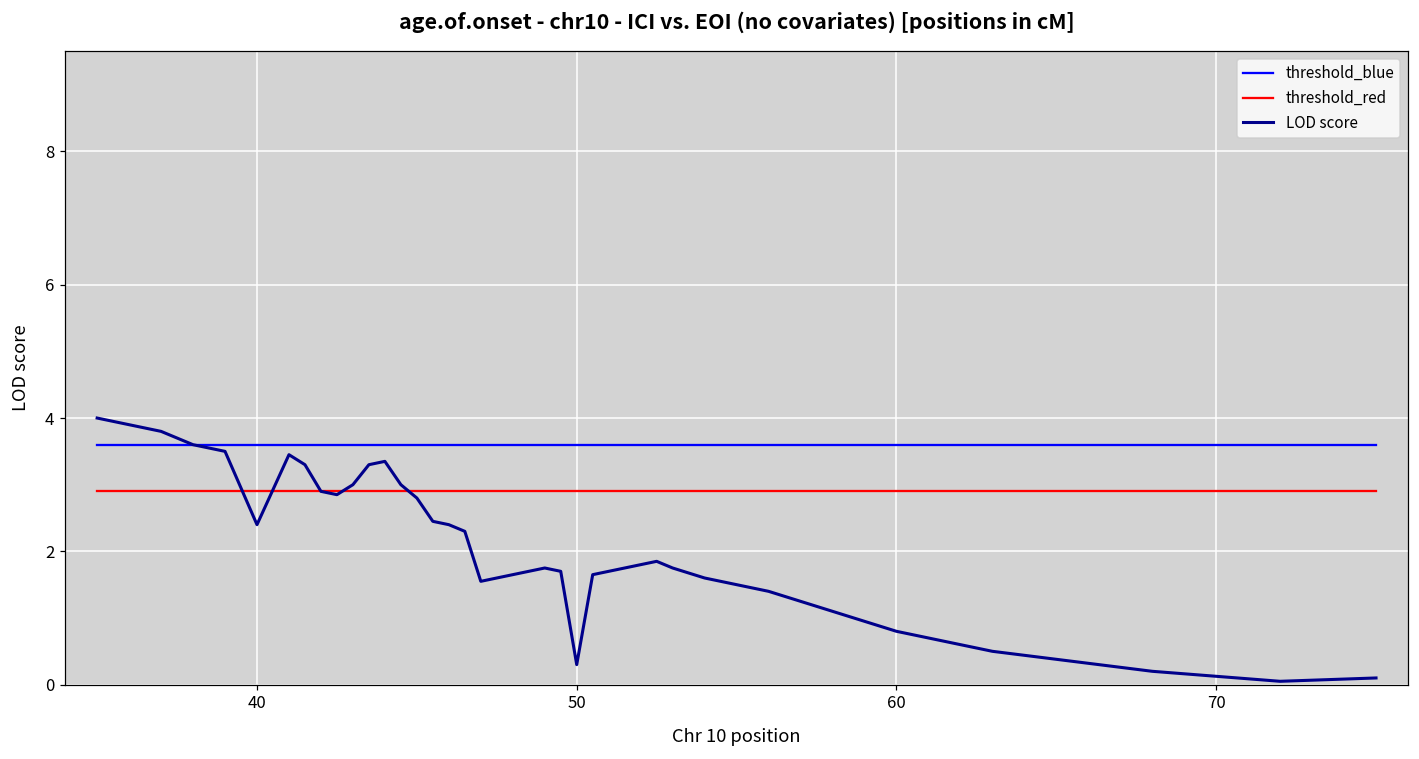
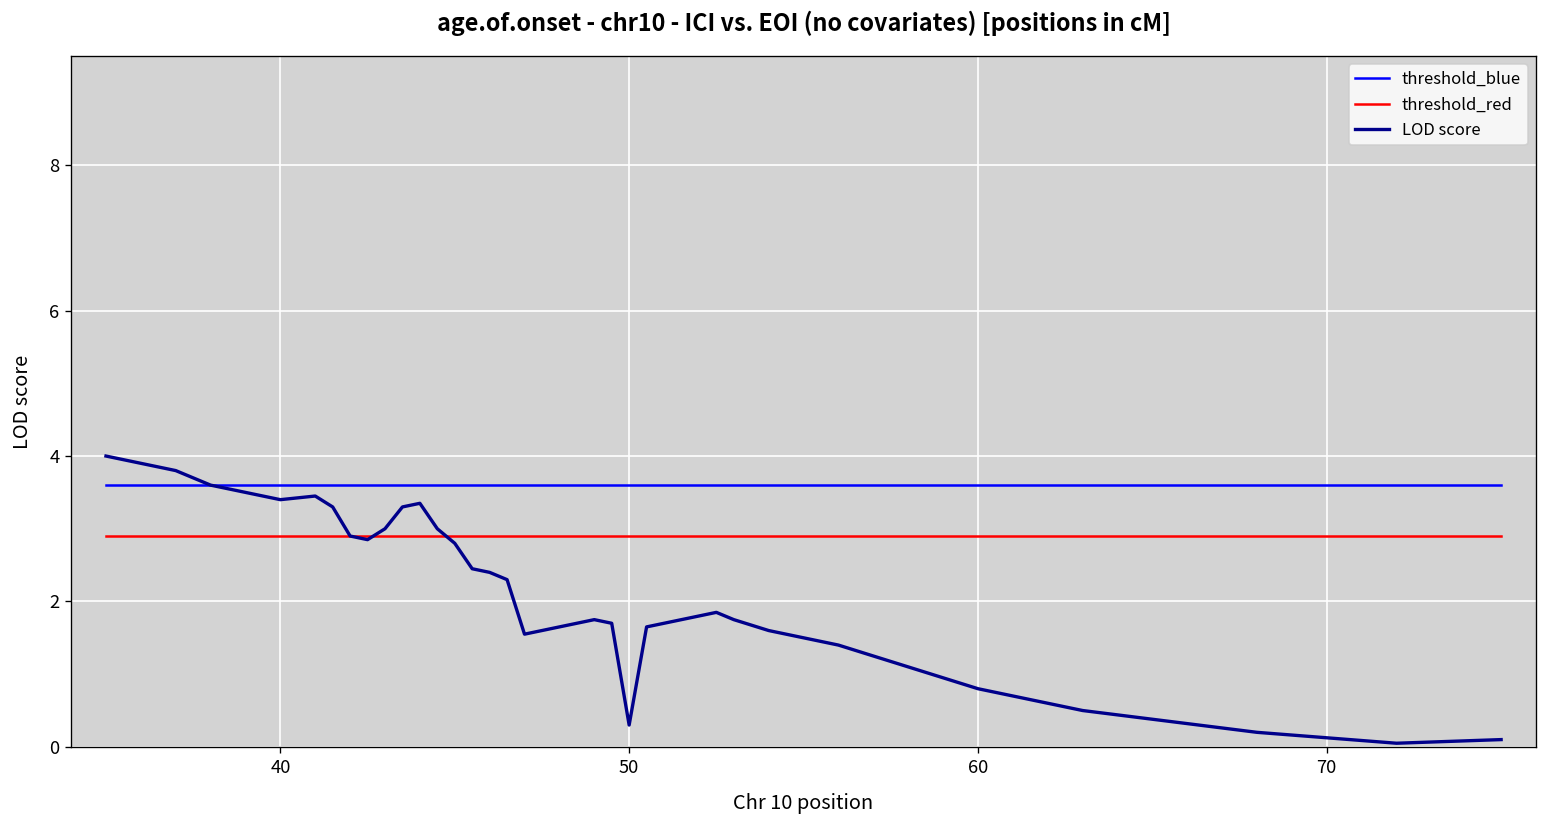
  {
    "threshold_blue": {
      "40": 3.6,
      "50": 3.6,
      "60": 3.6
    },
    "threshold_red": {
      "40": 2.9,
      "50": 2.9,
      "60": 2.9
    },
    "LOD score": {
-     "40": 2.4,
+     "40": 3.4,
      "50": 0.3,
      "60": 0.8
    }
  }
